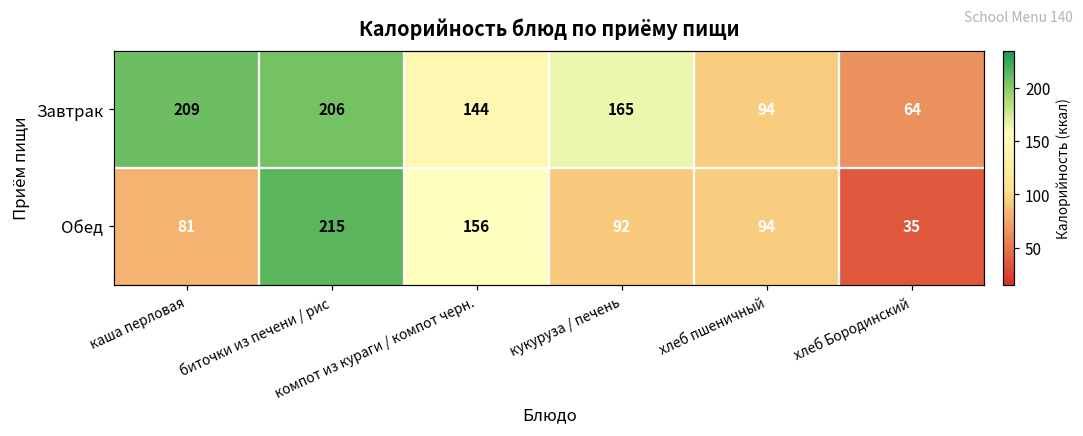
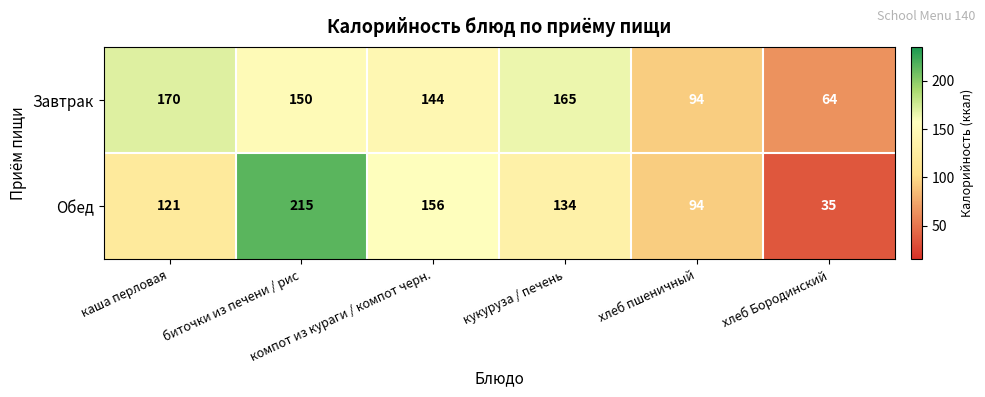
  {
    "Завтрак": {
-     "каша перловая": 209,
-     "биточки из печени / рис": 206,
+     "каша перловая": 170,
+     "биточки из печени / рис": 150,
      "компот из кураги / компот черн.": 144,
      "кукуруза / печень": 165,
      "хлеб пшеничный": 94,
      "хлеб Бородинский": 64
    },
    "Обед": {
-     "каша перловая": 81,
+     "каша перловая": 121,
      "биточки из печени / рис": 215,
      "компот из кураги / компот черн.": 156,
-     "кукуруза / печень": 92,
+     "кукуруза / печень": 134,
      "хлеб пшеничный": 94,
      "хлеб Бородинский": 35
    }
  }
